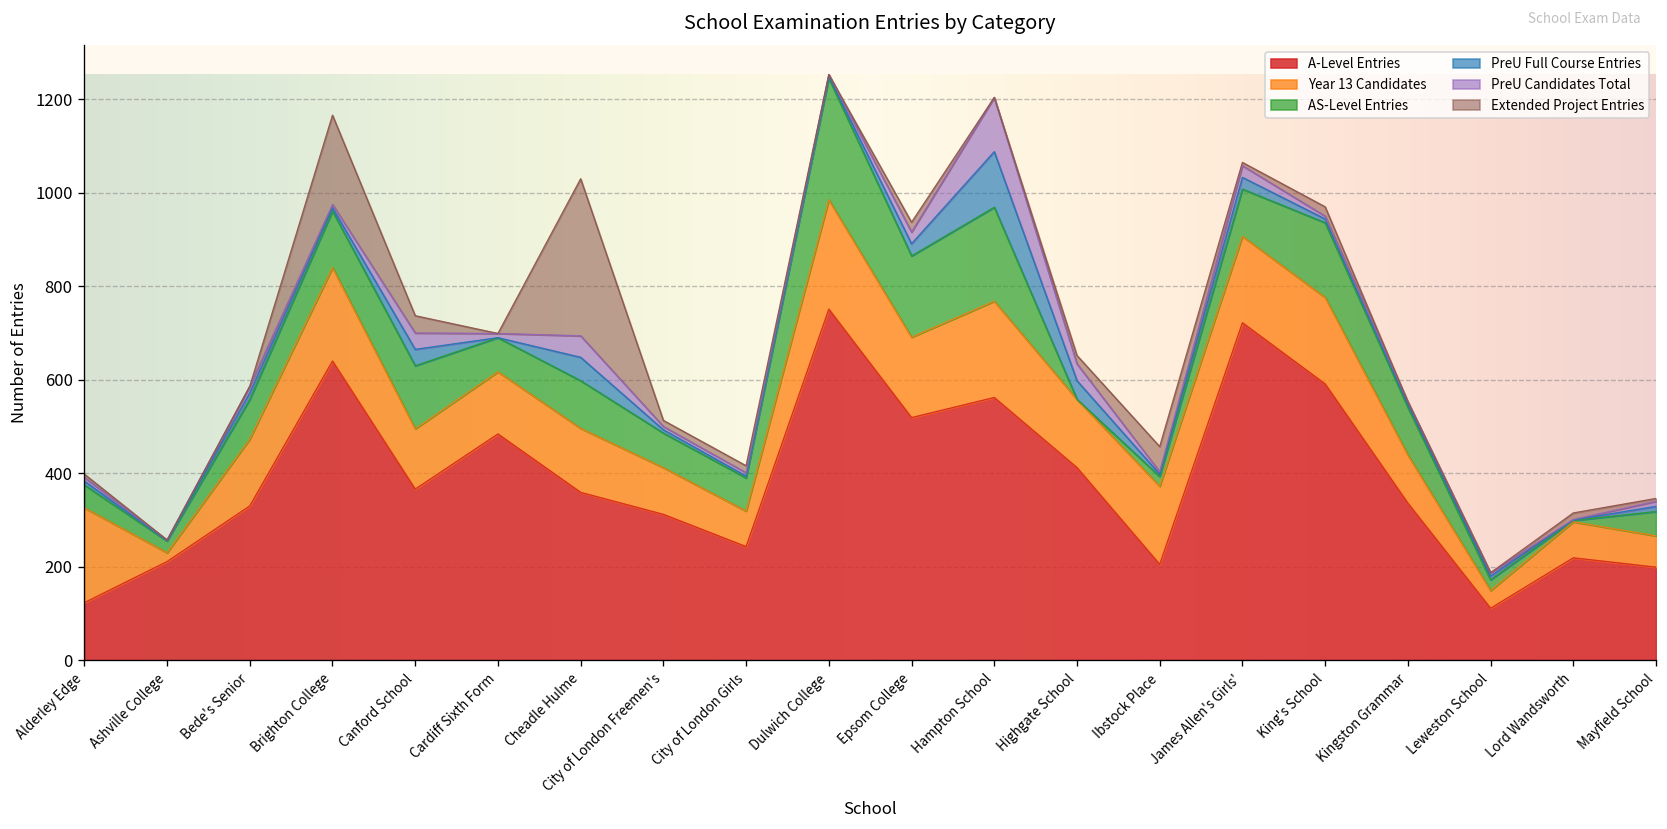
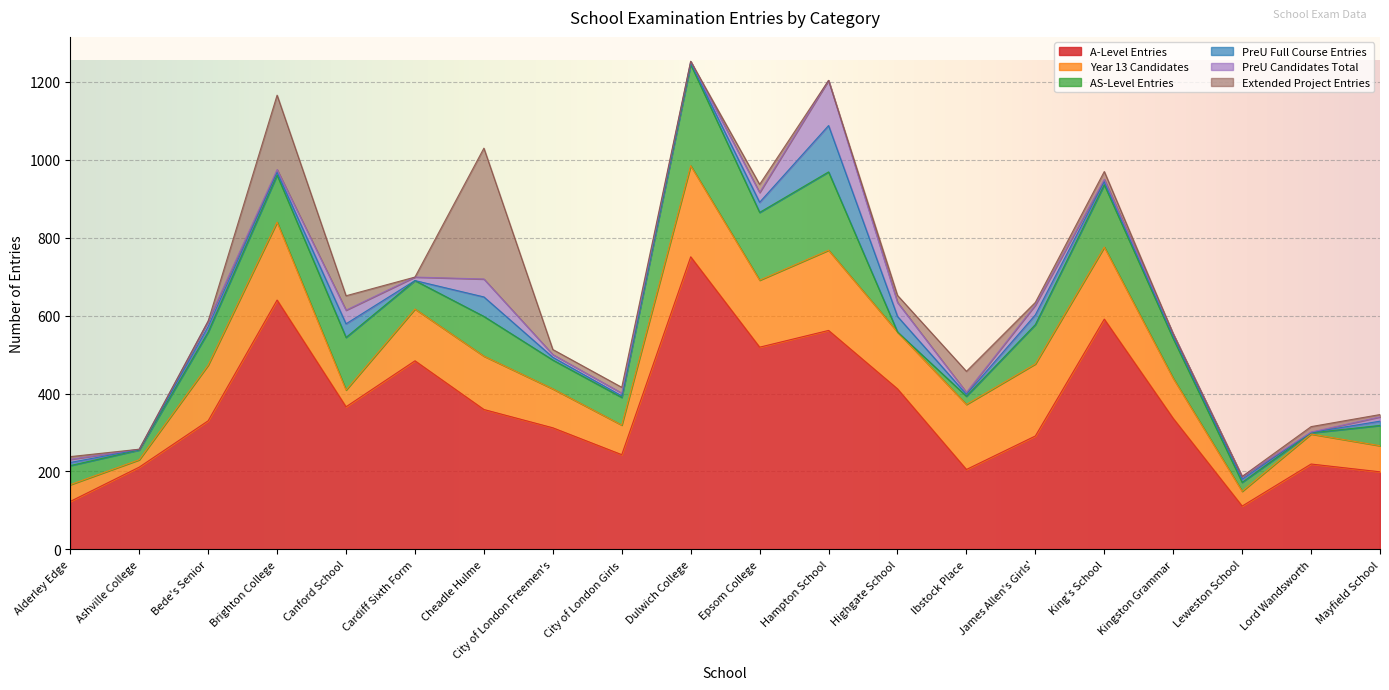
  {
    "A-Level Entries": {
      "Alderley Edge": 120,
      "Ashville College": 210,
      "Bede's Senior": 330,
      "Brighton College": 640,
      "Canford School": 370,
      "Cardiff Sixth Form": 480,
      "Cheadle Hulme": 360,
      "City of London Freemen's": 310,
      "City of London Girls": 240,
      "Dulwich College": 750,
      "Epsom College": 520,
      "Hampton School": 560,
      "Highgate School": 410,
      "Ibstock Place": 210,
-     "James Allen's Girls'": 720,
+     "James Allen's Girls'": 290,
      "King's School": 590,
      "Kingston Grammar": 340,
      "Leweston School": 110,
      "Lord Wandsworth": 220,
      "Mayfield School": 200
    },
    "Year 13 Candidates": {
-     "Alderley Edge": 200,
+     "Alderley Edge": 40,
      "Ashville College": 20,
      "Bede's Senior": 140,
      "Brighton College": 200,
-     "Canford School": 130,
+     "Canford School": 40,
      "Cardiff Sixth Form": 130,
      "Cheadle Hulme": 140,
      "City of London Freemen's": 100,
      "City of London Girls": 80,
      "Dulwich College": 230,
      "Epsom College": 170,
      "Hampton School": 210,
      "Ibstock Place": 170,
      "James Allen's Girls'": 190,
      "King's School": 190,
      "Kingston Grammar": 100,
      "Leweston School": 40,
      "Mayfield School": 70
    },
    "AS-Level Entries": {
      "Alderley Edge": 50,
      "Bede's Senior": 90,
      "Brighton College": 120,
      "Canford School": 140,
      "Cheadle Hulme": 100,
      "City of London Freemen's": 70,
      "Epsom College": 170,
      "Hampton School": 200,
      "James Allen's Girls'": 100,
      "King's School": 160,
      "Leweston School": 20,
      "Mayfield School": 50
    },
    "PreU Full Course Entries": {
      "Alderley Edge": 10,
      "Bede's Senior": 10,
      "Brighton College": 10,
      "Canford School": 40,
      "Cheadle Hulme": 50,
      "City of London Freemen's": 10,
      "Epsom College": 30,
      "Hampton School": 120,
      "Highgate School": 40,
      "James Allen's Girls'": 30,
      "Leweston School": 10,
      "Mayfield School": 10
    },
    "PreU Candidates Total": {
      "Alderley Edge": 10,
      "Brighton College": 10,
      "Canford School": 40,
      "Cheadle Hulme": 50,
      "City of London Freemen's": 10,
      "City of London Girls": 10,
      "Epsom College": 30,
      "Highgate School": 40,
      "James Allen's Girls'": 30
    },
    "Extended Project Entries": {
      "Alderley Edge": 10,
      "Brighton College": 190,
      "Canford School": 40,
      "Cheadle Hulme": 340,
      "City of London Freemen's": 10,
      "City of London Girls": 20,
      "Epsom College": 20,
      "Highgate School": 20,
      "Ibstock Place": 50,
      "James Allen's Girls'": 10,
      "King's School": 20,
      "Lord Wandsworth": 10
    }
  }
